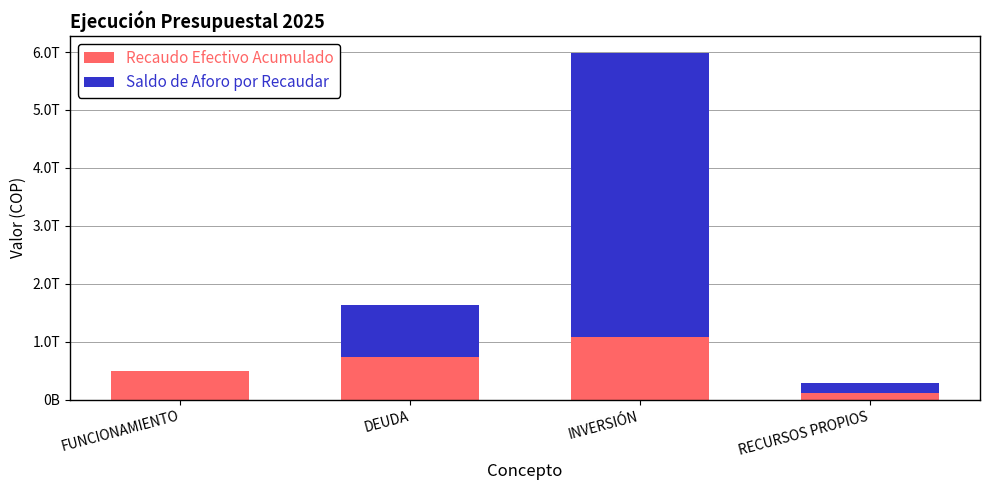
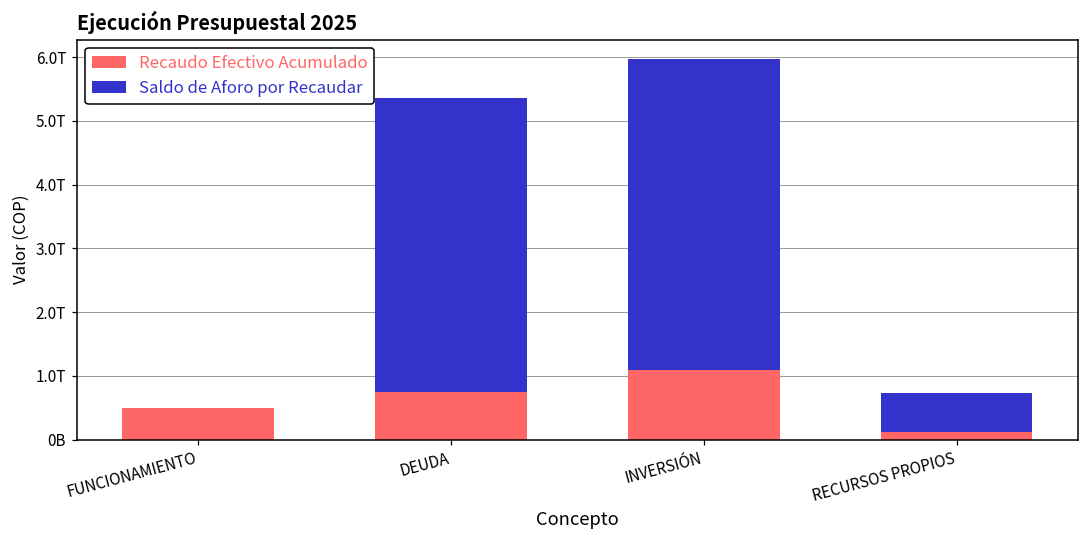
  {
    "Recaudo Efectivo Acumulado": {
      "FUNCIONAMIENTO": "0.5T",
      "DEUDA": "0.7T",
      "INVERSIÓN": "1.1T",
      "RECURSOS PROPIOS": "0.1T"
    },
    "Saldo de Aforo por Recaudar": {
-     "DEUDA": "0.9T",
+     "DEUDA": "4.6T",
      "INVERSIÓN": "4.9T",
-     "RECURSOS PROPIOS": "0.2T"
+     "RECURSOS PROPIOS": "0.6T"
    }
  }
